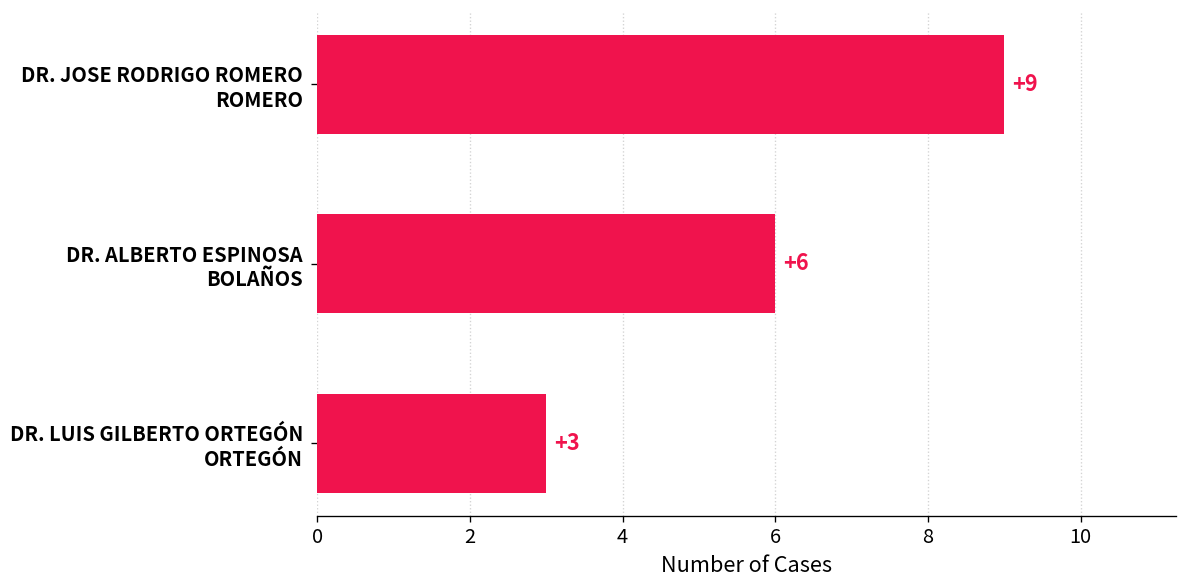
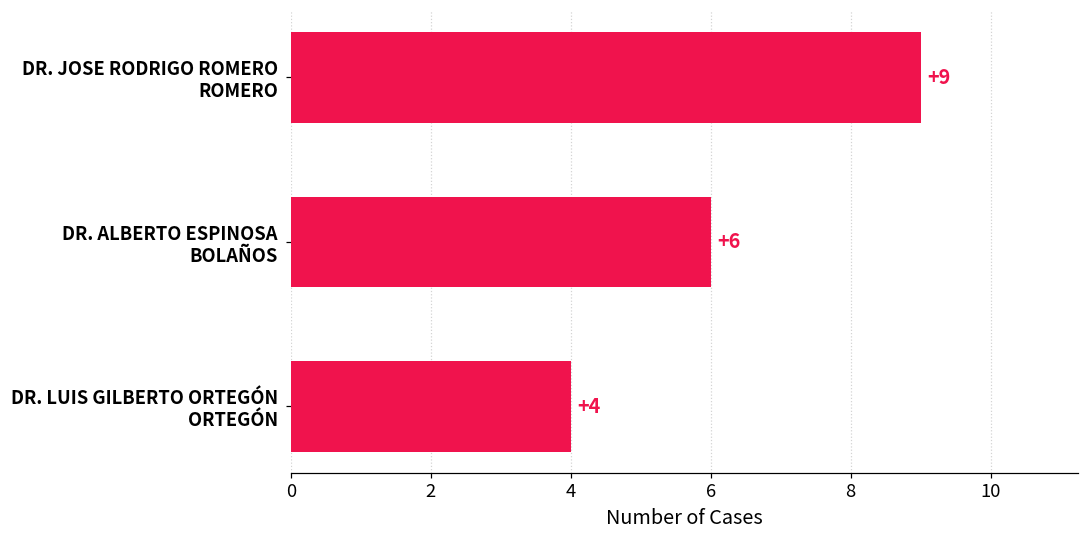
  {
    "DR. JOSE RODRIGO ROMERO ROMERO": "+9",
    "DR. ALBERTO ESPINOSA BOLAÑOS": "+6",
-   "DR. LUIS GILBERTO ORTEGÓN ORTEGÓN": "+3"
+   "DR. LUIS GILBERTO ORTEGÓN ORTEGÓN": "+4"
  }
